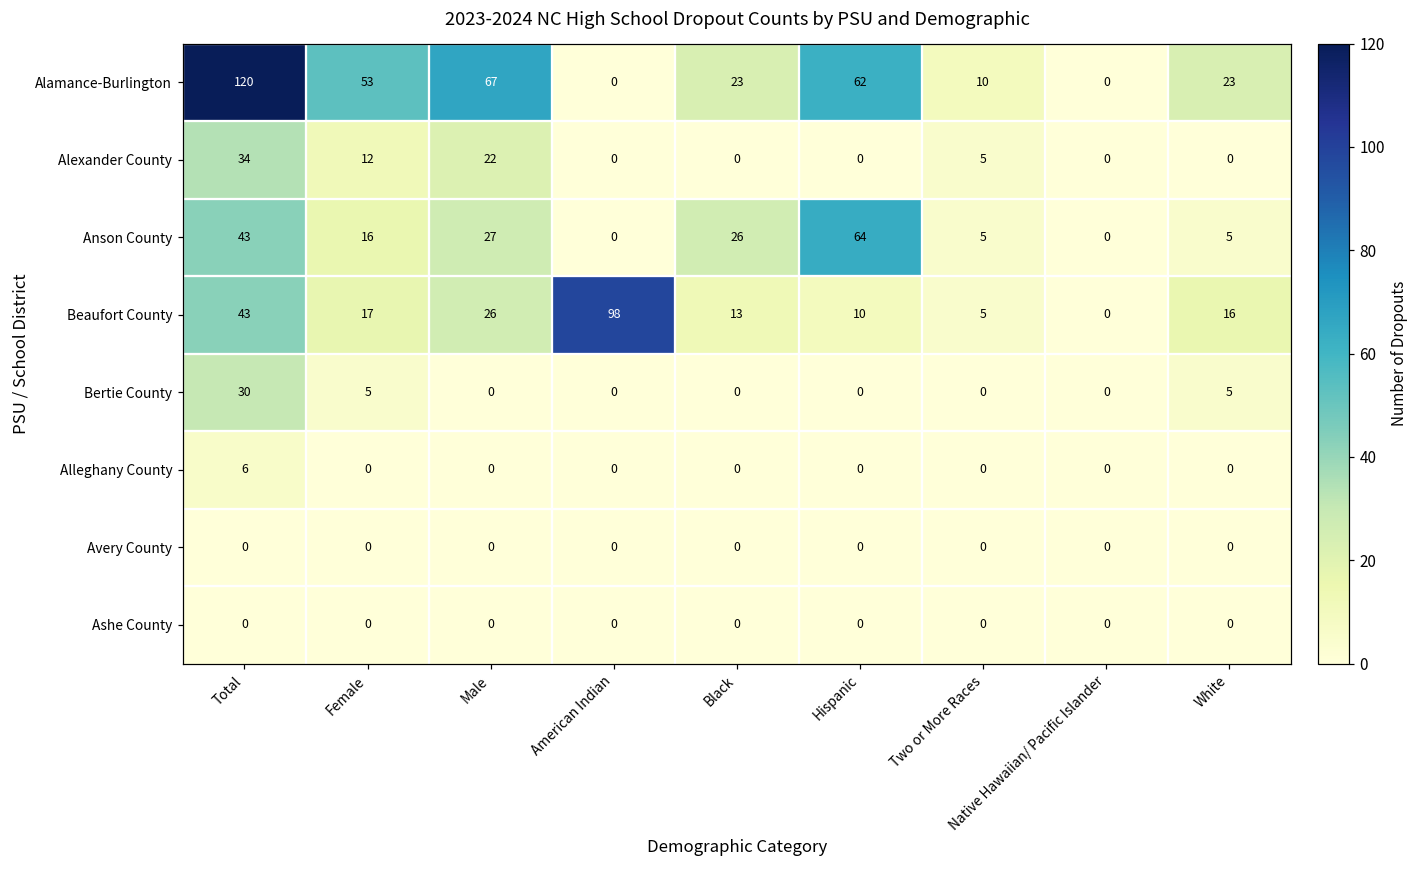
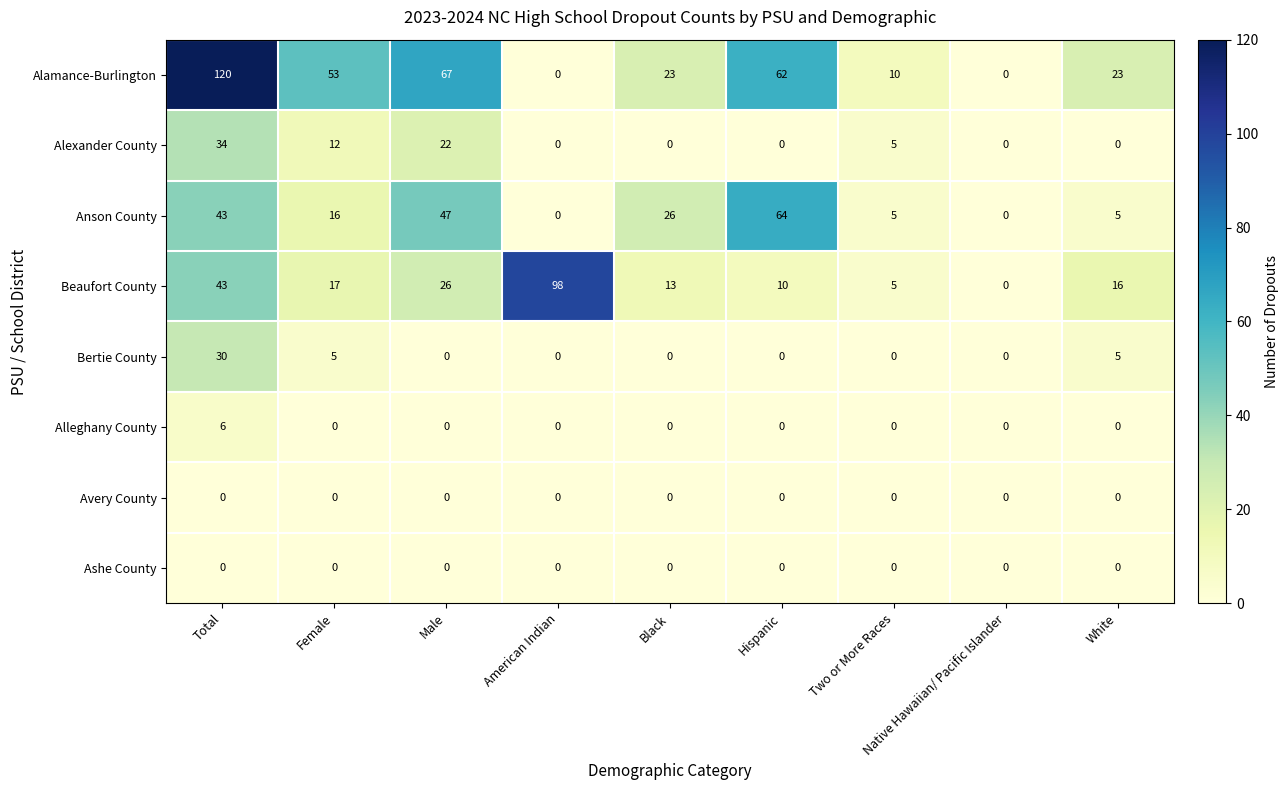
  {
    "Alamance-Burlington": {
      "Total": 120,
      "Female": 53,
      "Male": 67,
      "American Indian": 0,
      "Black": 23,
      "Hispanic": 62,
      "Two or More Races": 10,
      "Native Hawaiian/ Pacific Islander": 0,
      "White": 23
    },
    "Alexander County": {
      "Total": 34,
      "Female": 12,
      "Male": 22,
      "American Indian": 0,
      "Black": 0,
      "Hispanic": 0,
      "Two or More Races": 5,
      "Native Hawaiian/ Pacific Islander": 0,
      "White": 0
    },
    "Anson County": {
      "Total": 43,
      "Female": 16,
-     "Male": 27,
+     "Male": 47,
      "American Indian": 0,
      "Black": 26,
      "Hispanic": 64,
      "Two or More Races": 5,
      "Native Hawaiian/ Pacific Islander": 0,
      "White": 5
    },
    "Beaufort County": {
      "Total": 43,
      "Female": 17,
      "Male": 26,
      "American Indian": 98,
      "Black": 13,
      "Hispanic": 10,
      "Two or More Races": 5,
      "Native Hawaiian/ Pacific Islander": 0,
      "White": 16
    },
    "Bertie County": {
      "Total": 30,
      "Female": 5,
      "Male": 0,
      "American Indian": 0,
      "Black": 0,
      "Hispanic": 0,
      "Two or More Races": 0,
      "Native Hawaiian/ Pacific Islander": 0,
      "White": 5
    },
    "Alleghany County": {
      "Total": 6,
      "Female": 0,
      "Male": 0,
      "American Indian": 0,
      "Black": 0,
      "Hispanic": 0,
      "Two or More Races": 0,
      "Native Hawaiian/ Pacific Islander": 0,
      "White": 0
    },
    "Avery County": {
      "Total": 0,
      "Female": 0,
      "Male": 0,
      "American Indian": 0,
      "Black": 0,
      "Hispanic": 0,
      "Two or More Races": 0,
      "Native Hawaiian/ Pacific Islander": 0,
      "White": 0
    },
    "Ashe County": {
      "Total": 0,
      "Female": 0,
      "Male": 0,
      "American Indian": 0,
      "Black": 0,
      "Hispanic": 0,
      "Two or More Races": 0,
      "Native Hawaiian/ Pacific Islander": 0,
      "White": 0
    }
  }
